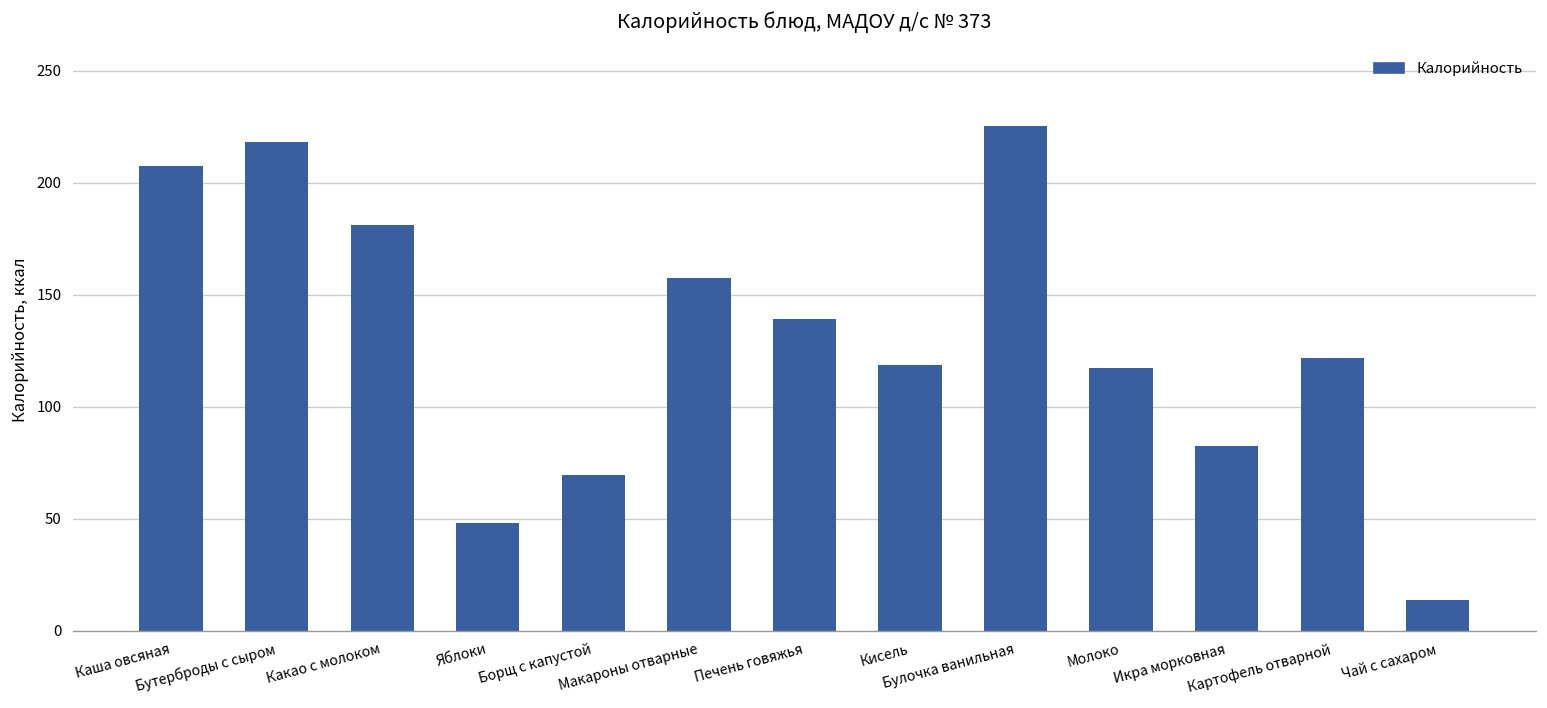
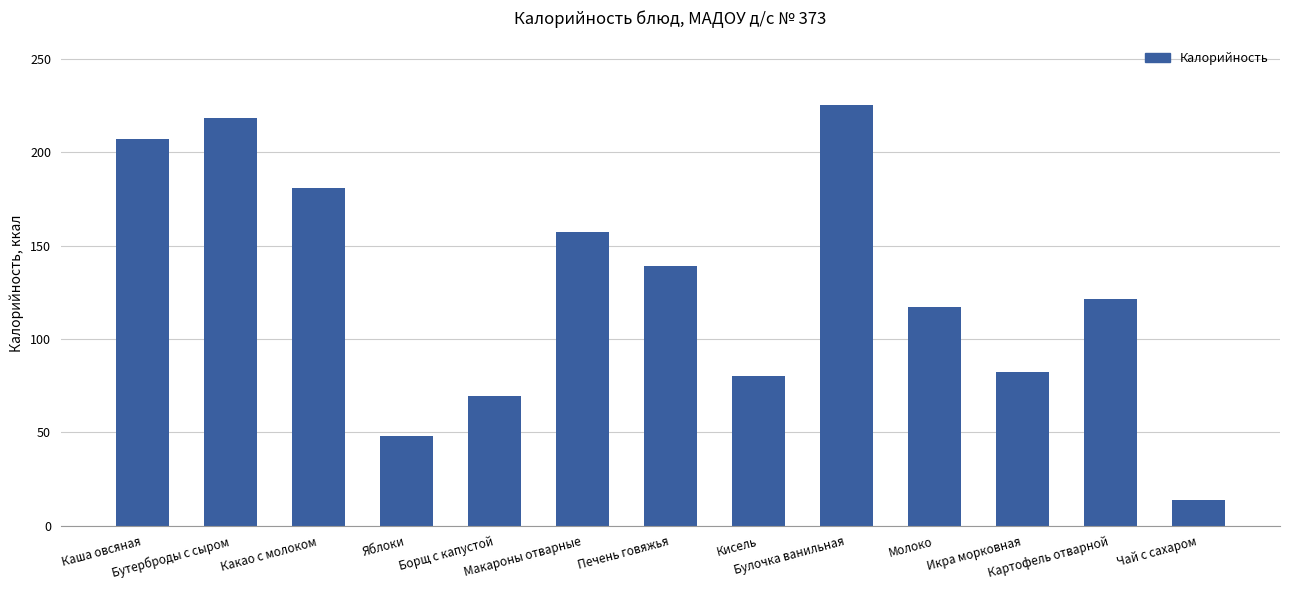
  {
    "Каша овсяная": 207,
    "Бутерброды с сыром": 218,
    "Какао с молоком": 181,
    "Яблоки": 48,
    "Борщ с капустой": 70,
    "Макароны отварные": 157,
    "Печень говяжья": 139,
-   "Кисель": 119,
+   "Кисель": 80,
    "Булочка ванильная": 226,
    "Молоко": 117,
    "Икра морковная": 82,
    "Картофель отварной": 122,
    "Чай с сахаром": 14
  }
